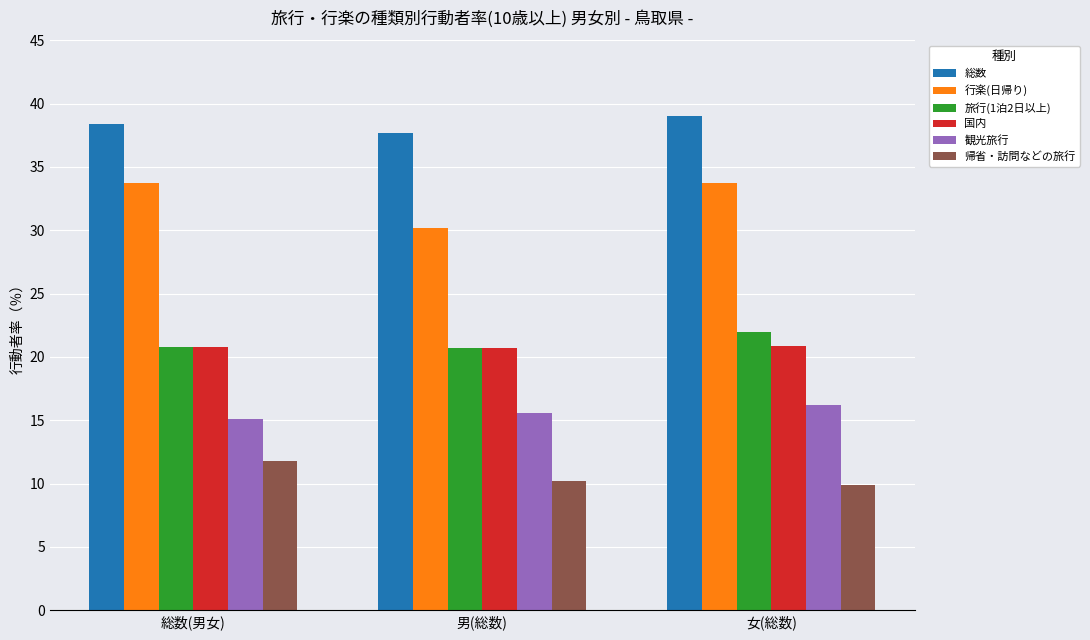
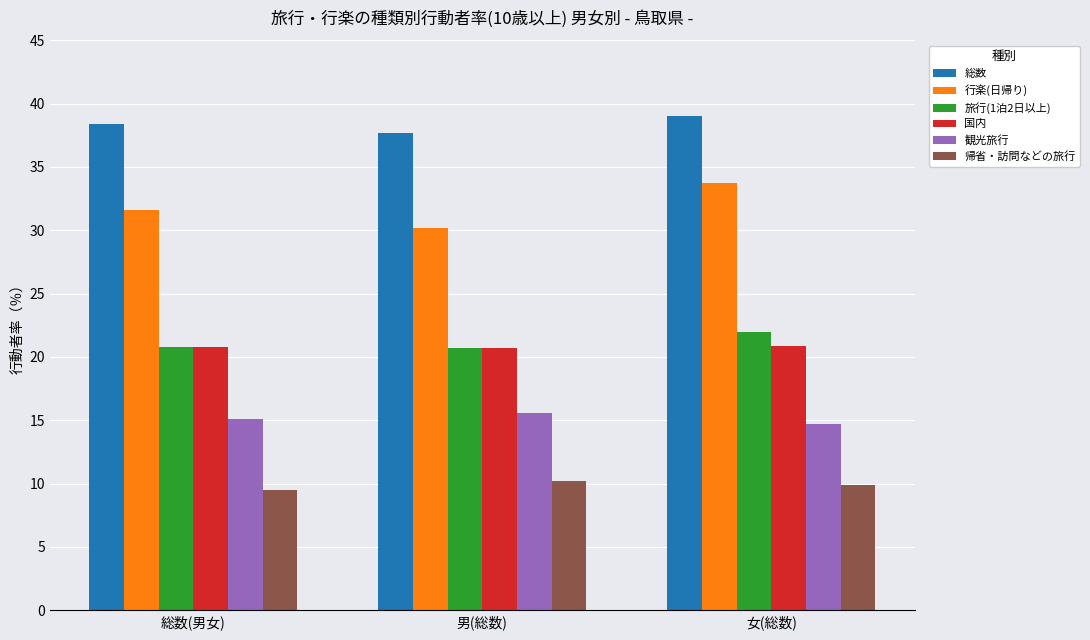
  {
    "総数": {
      "総数(男女)": 38.4,
      "男(総数)": 37.7,
      "女(総数)": 39.0
    },
    "行楽(日帰り)": {
-     "総数(男女)": 33.7,
+     "総数(男女)": 31.6,
      "男(総数)": 30.2,
      "女(総数)": 33.7
    },
    "旅行(1泊2日以上)": {
      "総数(男女)": 20.8,
      "男(総数)": 20.7,
      "女(総数)": 22.0
    },
    "国内": {
      "総数(男女)": 20.8,
      "男(総数)": 20.7,
      "女(総数)": 20.9
    },
    "観光旅行": {
      "総数(男女)": 15.1,
      "男(総数)": 15.6,
-     "女(総数)": 16.2
+     "女(総数)": 14.7
    },
    "帰省・訪問などの旅行": {
-     "総数(男女)": 11.8,
+     "総数(男女)": 9.5,
      "男(総数)": 10.2,
      "女(総数)": 9.9
    }
  }
